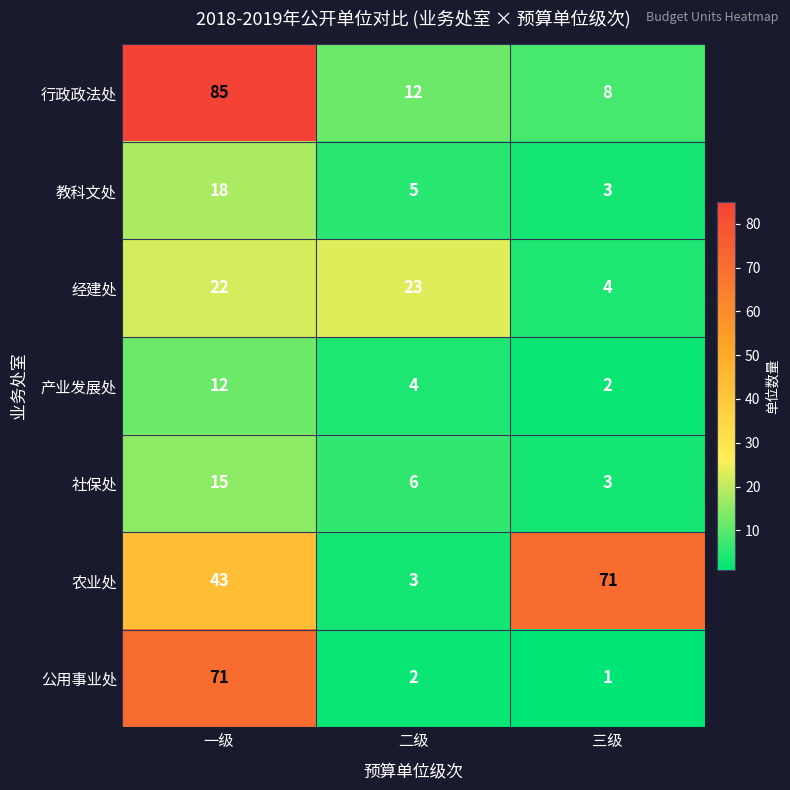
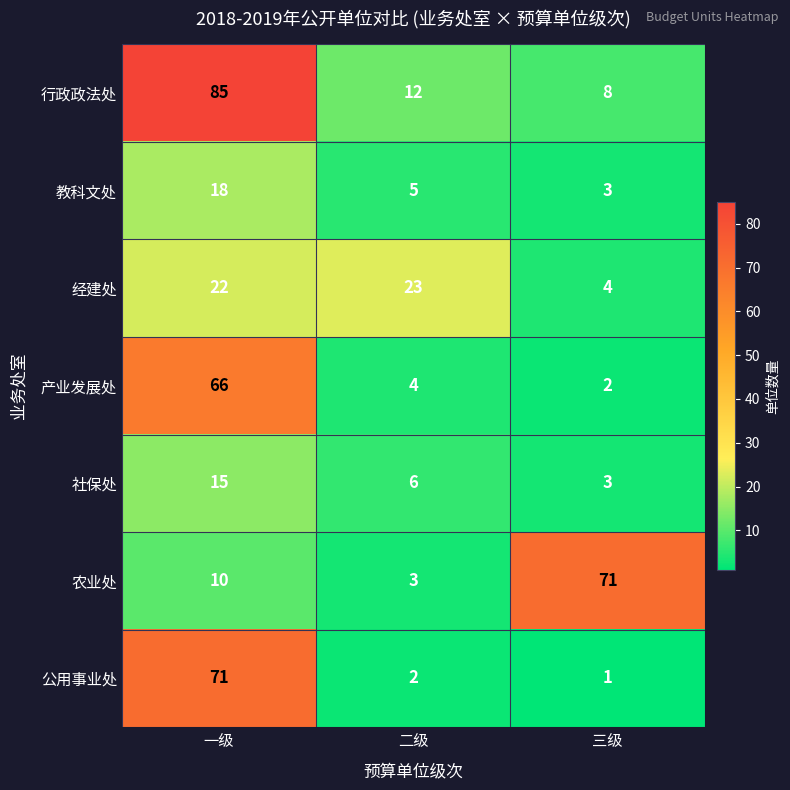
  {
    "行政政法处": {
      "一级": 85,
      "二级": 12,
      "三级": 8
    },
    "教科文处": {
      "一级": 18,
      "二级": 5,
      "三级": 3
    },
    "经建处": {
      "一级": 22,
      "二级": 23,
      "三级": 4
    },
    "产业发展处": {
-     "一级": 12,
+     "一级": 66,
      "二级": 4,
      "三级": 2
    },
    "社保处": {
      "一级": 15,
      "二级": 6,
      "三级": 3
    },
    "农业处": {
-     "一级": 43,
+     "一级": 10,
      "二级": 3,
      "三级": 71
    },
    "公用事业处": {
      "一级": 71,
      "二级": 2,
      "三级": 1
    }
  }
